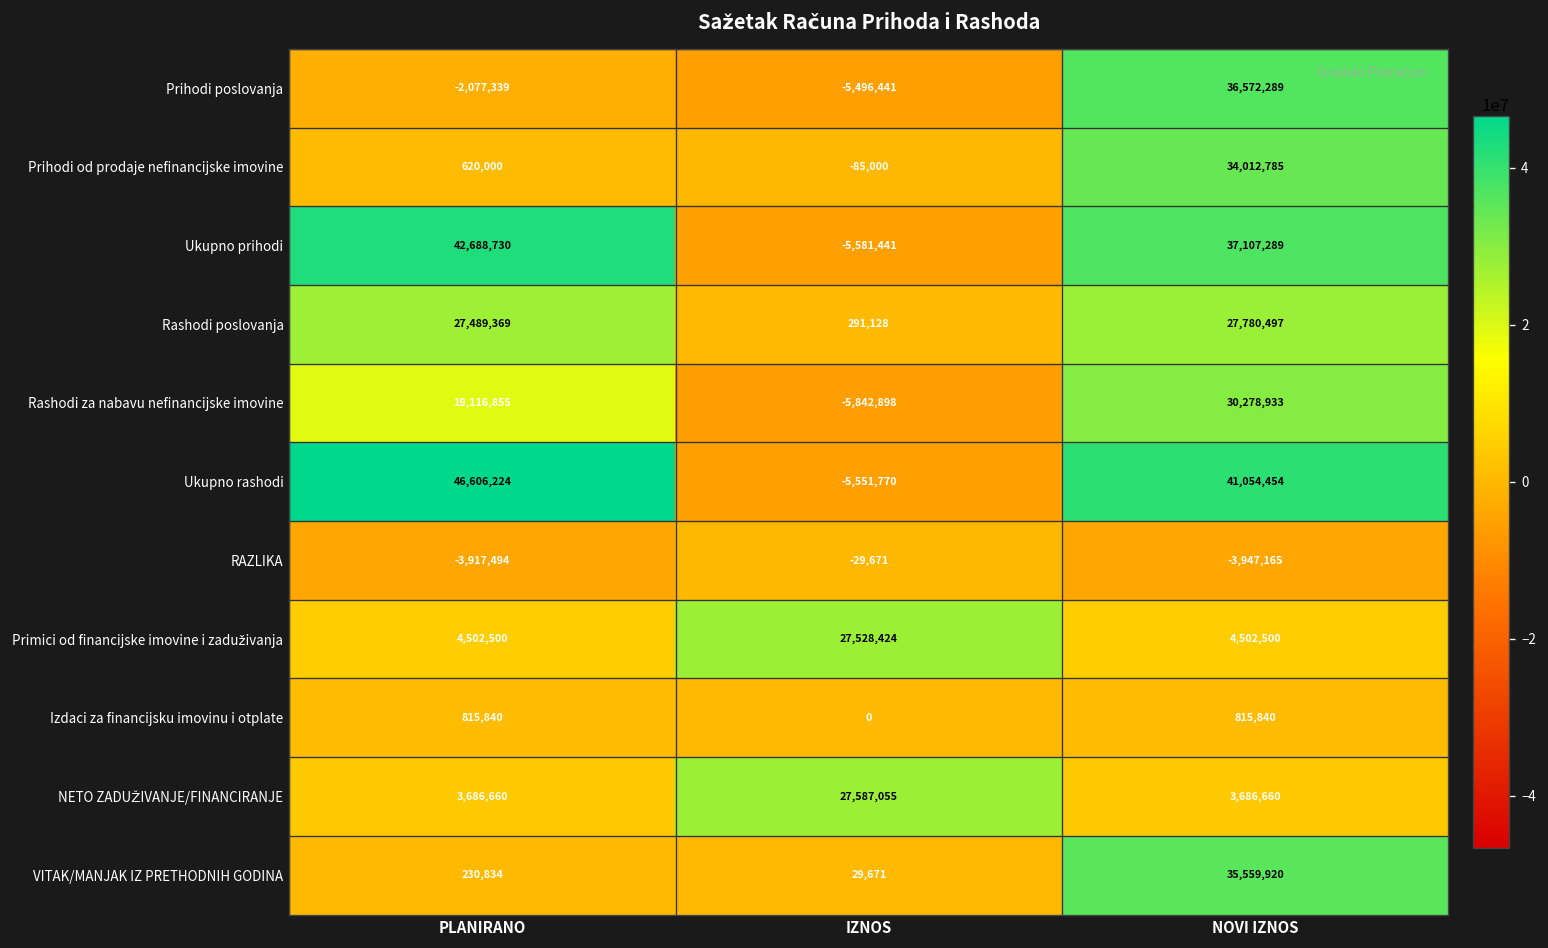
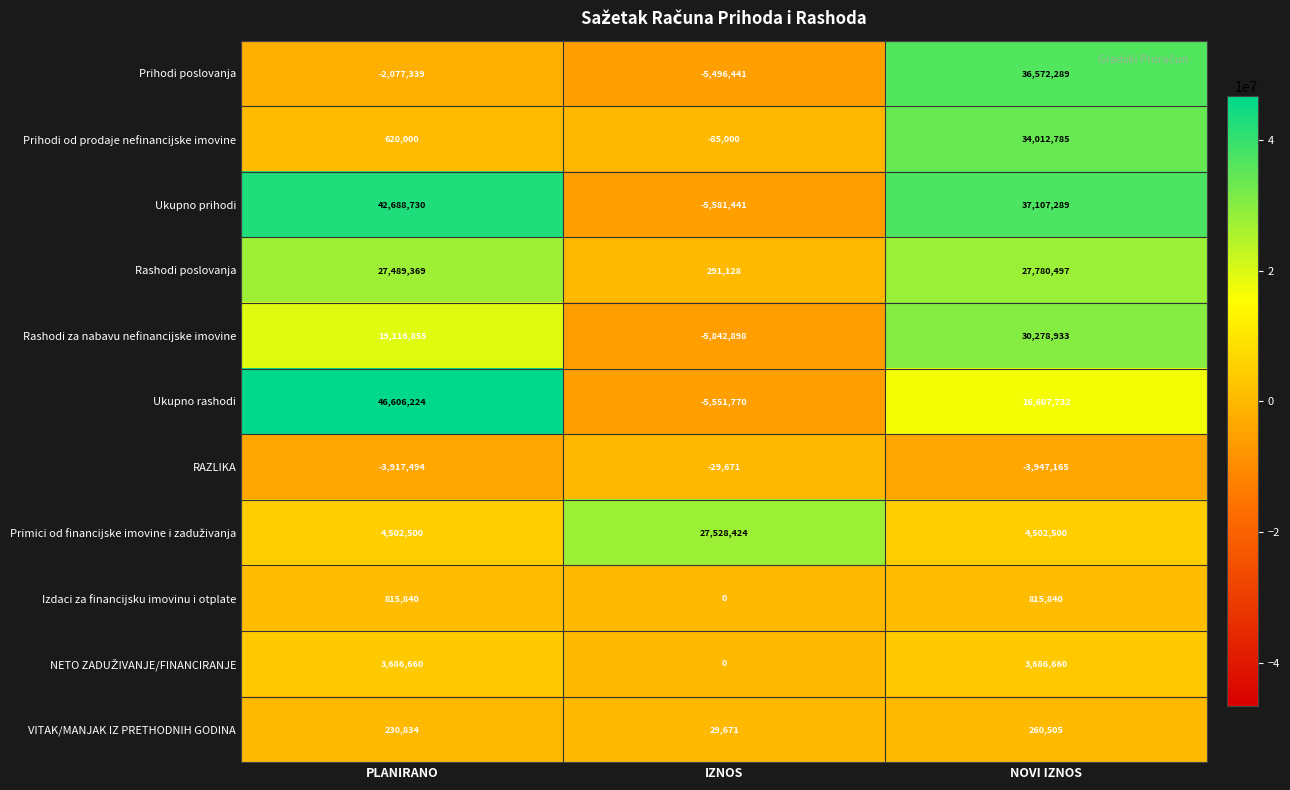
  {
    "Prihodi poslovanja": {
      "PLANIRANO": "-2,077,339",
      "IZNOS": "-5,496,441"
    },
    "Prihodi od prodaje nefinancijske imovine": {
      "PLANIRANO": "620,000",
      "IZNOS": "-85,000",
      "NOVI IZNOS": "34,012,785"
    },
    "Ukupno prihodi": {
      "PLANIRANO": "42,688,730",
      "IZNOS": "-5,581,441",
      "NOVI IZNOS": "37,107,289"
    },
    "Rashodi poslovanja": {
      "PLANIRANO": "27,489,369",
      "IZNOS": "291,128",
      "NOVI IZNOS": "27,780,497"
    },
    "Rashodi za nabavu nefinancijske imovine": {
      "PLANIRANO": "19,116,855",
      "IZNOS": "-5,842,898",
      "NOVI IZNOS": "30,278,933"
    },
    "Ukupno rashodi": {
      "PLANIRANO": "46,606,224",
      "IZNOS": "-5,551,770",
-     "NOVI IZNOS": "41,054,454"
+     "NOVI IZNOS": "16,607,732"
    },
    "RAZLIKA": {
      "PLANIRANO": "-3,917,494",
      "IZNOS": "-29,671",
      "NOVI IZNOS": "-3,947,165"
    },
    "Primici od financijske imovine i zaduživanja": {
      "PLANIRANO": "4,502,500",
      "IZNOS": "27,528,424",
      "NOVI IZNOS": "4,502,500"
    },
    "Izdaci za financijsku imovinu i otplate": {
      "PLANIRANO": "815,840",
      "IZNOS": "0",
      "NOVI IZNOS": "815,840"
    },
    "NETO ZADUŽIVANJE/FINANCIRANJE": {
      "PLANIRANO": "3,686,660",
-     "IZNOS": "27,587,055",
+     "IZNOS": "0",
      "NOVI IZNOS": "3,686,660"
    },
    "VITAK/MANJAK IZ PRETHODNIH GODINA": {
      "PLANIRANO": "230,834",
      "IZNOS": "29,671",
-     "NOVI IZNOS": "35,559,920"
+     "NOVI IZNOS": "260,505"
    }
  }
